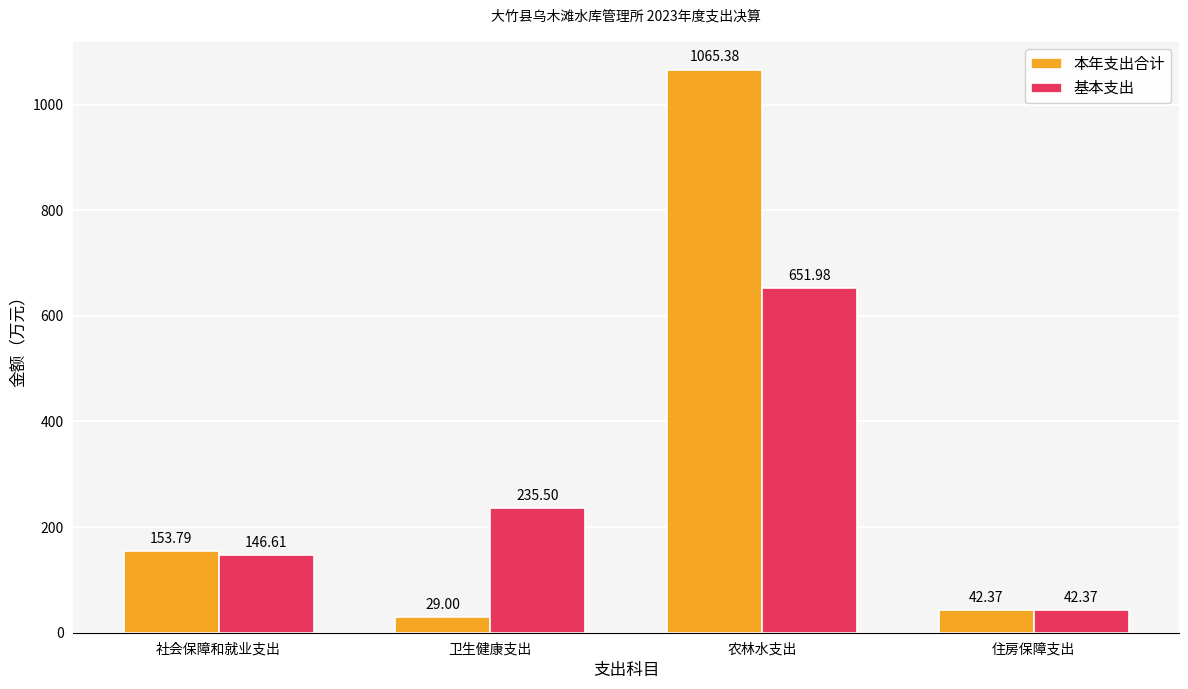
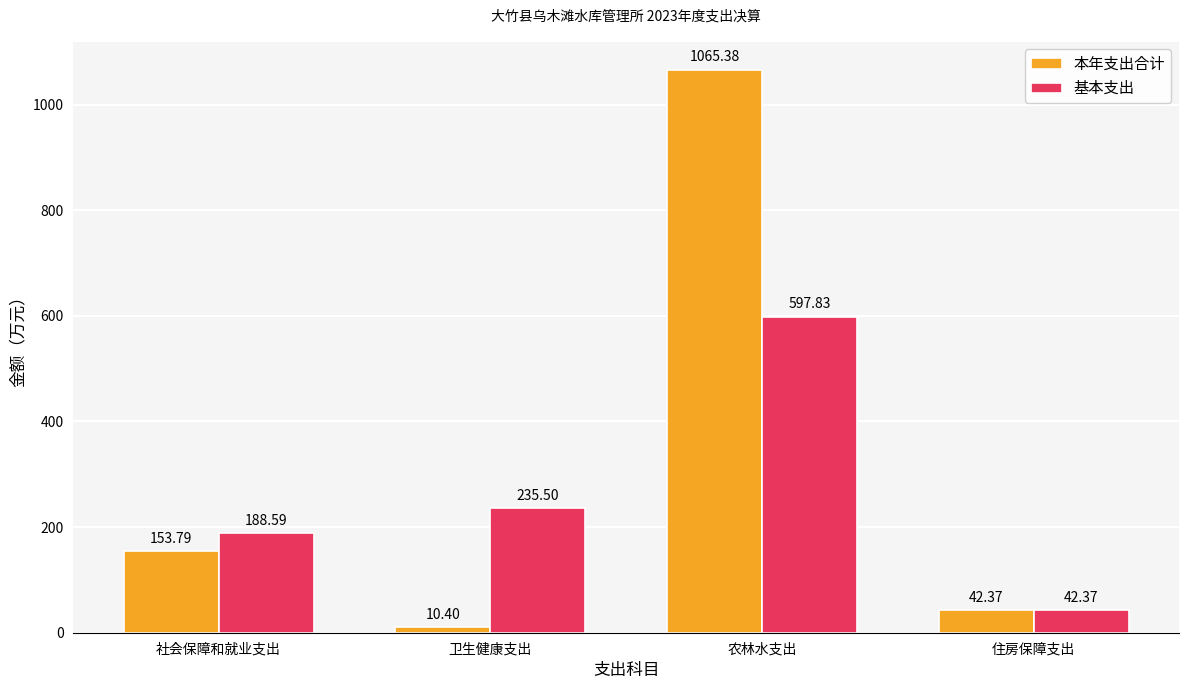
  {
    "本年支出合计": {
      "社会保障和就业支出": 153.79,
-     "卫生健康支出": 29.00,
+     "卫生健康支出": 10.40,
      "农林水支出": 1065.38,
      "住房保障支出": 42.37
    },
    "基本支出": {
-     "社会保障和就业支出": 146.61,
+     "社会保障和就业支出": 188.59,
      "卫生健康支出": 235.50,
-     "农林水支出": 651.98,
+     "农林水支出": 597.83,
      "住房保障支出": 42.37
    }
  }
